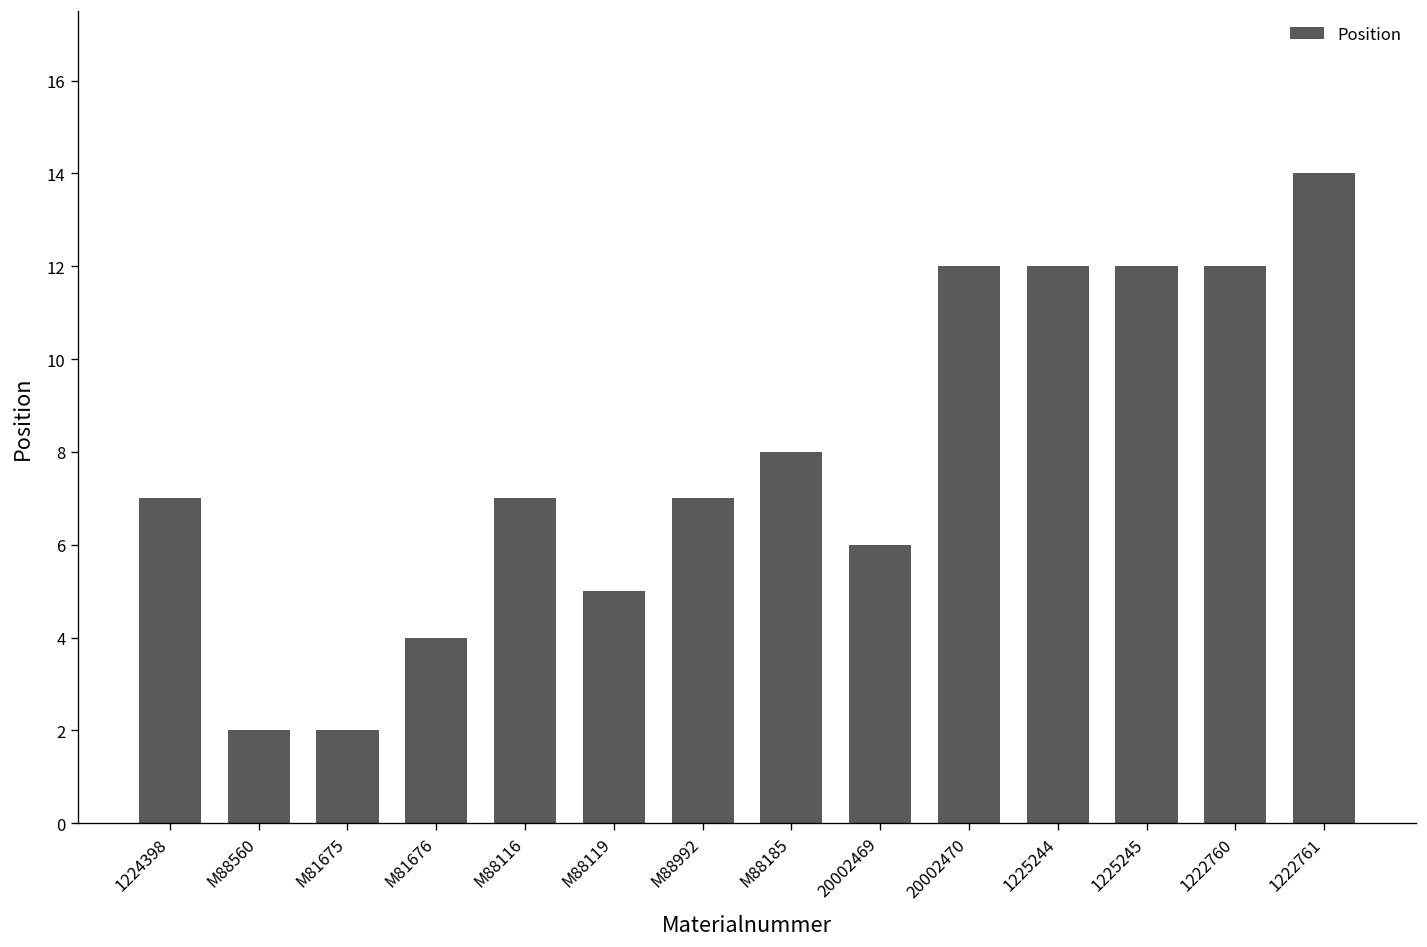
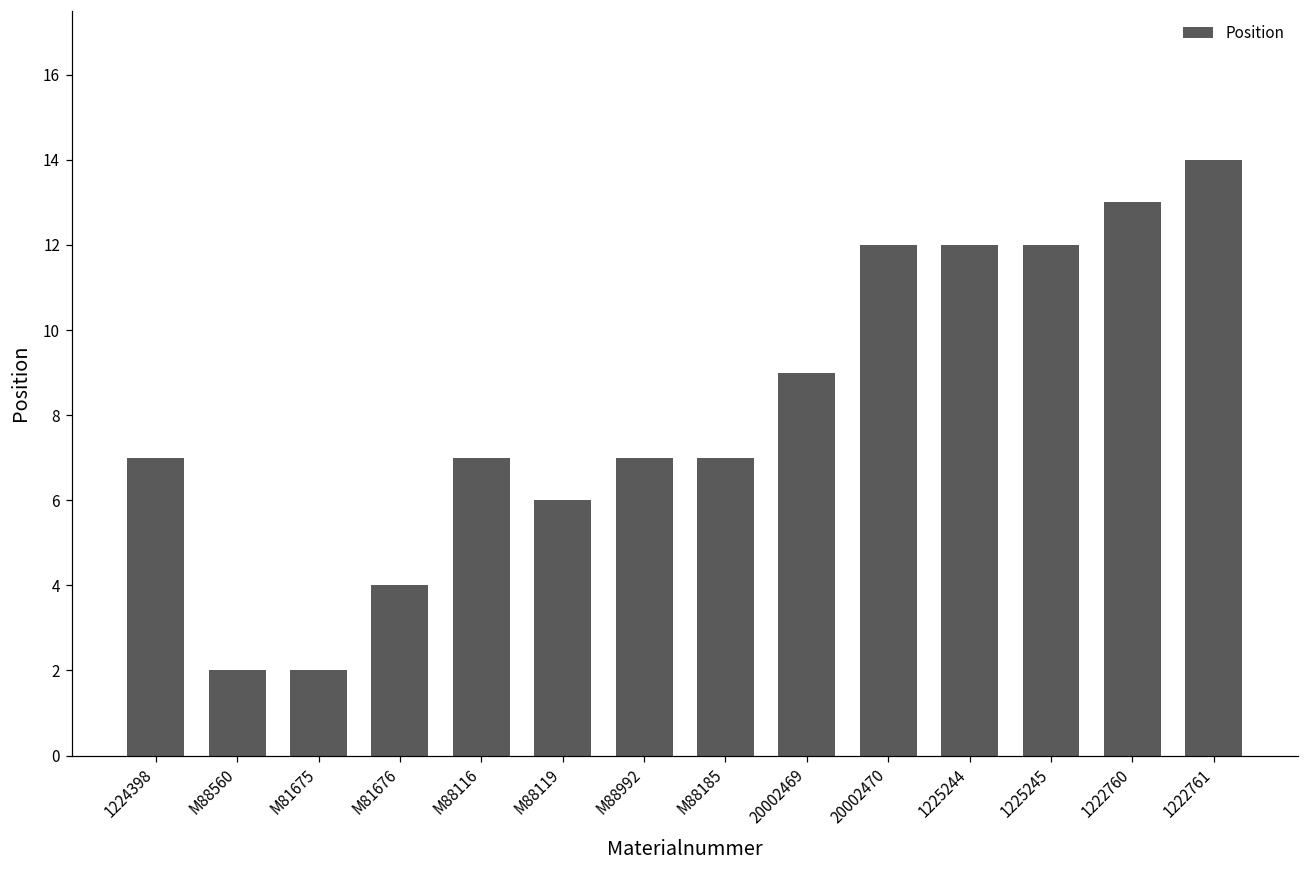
  {
    "1224398": 7,
    "M88560": 2,
    "M81675": 2,
    "M81676": 4,
    "M88116": 7,
-   "M88119": 5,
+   "M88119": 6,
    "M88992": 7,
-   "M88185": 8,
-   "20002469": 6,
+   "M88185": 7,
+   "20002469": 9,
    "20002470": 12,
    "1225244": 12,
    "1225245": 12,
-   "1222760": 12,
+   "1222760": 13,
    "1222761": 14
  }
